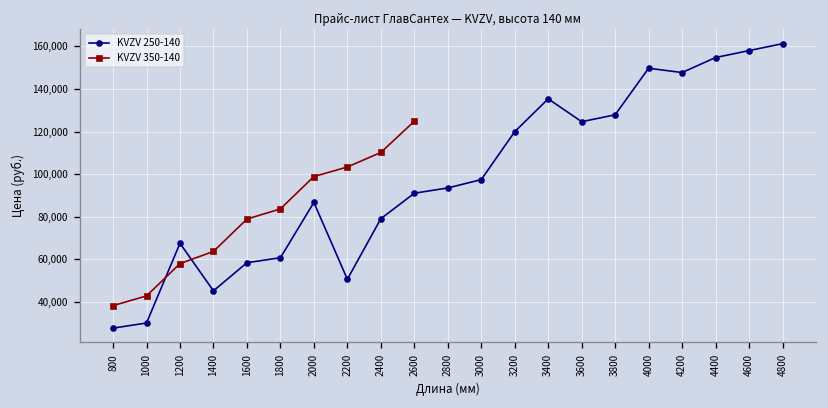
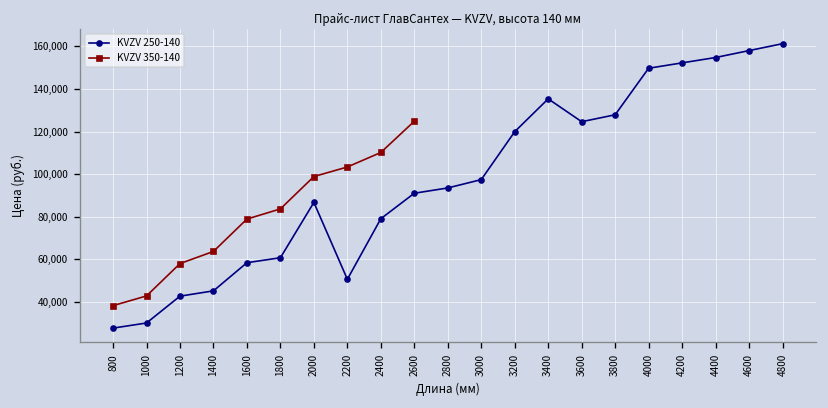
  {
    "KVZV 250-140": {
      "800": "28,000",
      "1000": "30,000",
-     "1200": "67,000",
+     "1200": "43,000",
      "1400": "45,000",
      "1600": "58,000",
      "1800": "61,000",
      "2000": "87,000",
      "2200": "51,000",
      "2400": "79,000",
      "2600": "91,000",
      "2800": "93,000",
      "3000": "97,000",
      "3200": "120,000",
      "3400": "135,000",
      "3600": "125,000",
      "3800": "128,000",
      "4000": "150,000",
-     "4200": "148,000",
+     "4200": "152,000",
      "4400": "155,000",
      "4600": "158,000",
      "4800": "161,000"
    },
    "KVZV 350-140": {
      "800": "38,000",
      "1000": "43,000",
      "1200": "58,000",
      "1400": "64,000",
      "1600": "79,000",
      "1800": "84,000",
      "2000": "99,000",
      "2200": "103,000",
      "2400": "110,000",
      "2600": "125,000"
    }
  }
